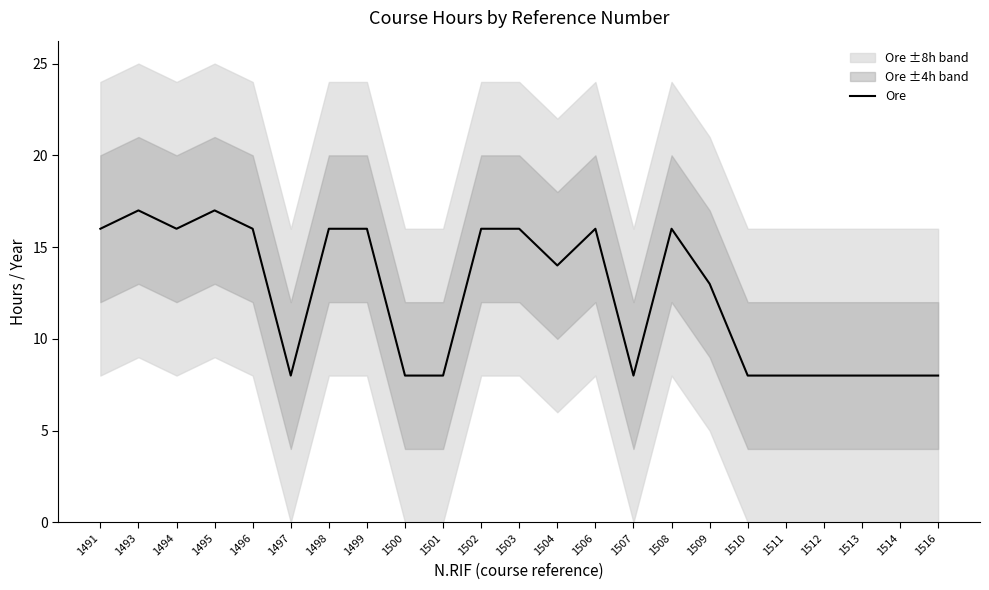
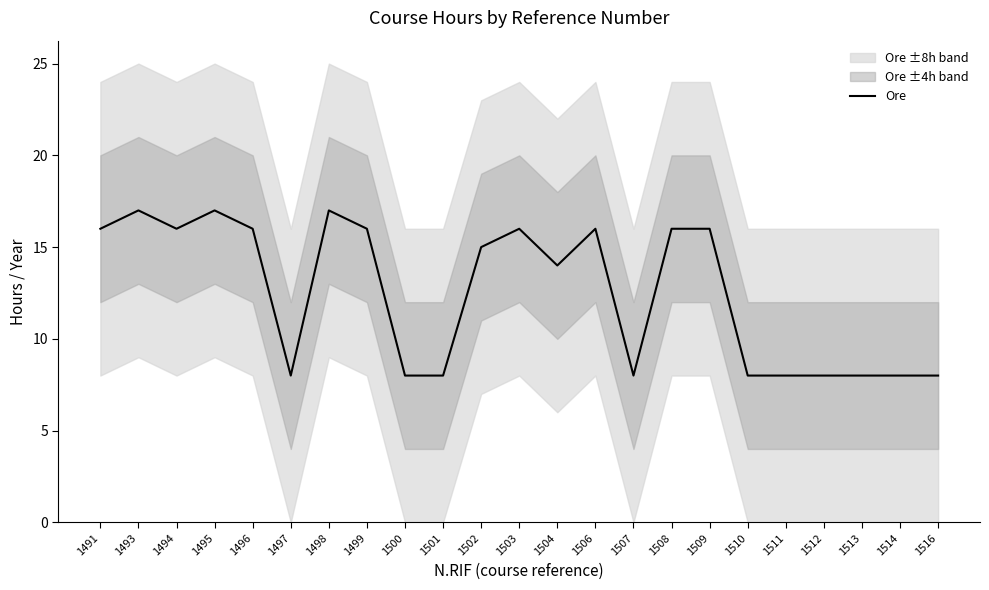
  {
    "Ore": {
      "1491": 16,
      "1493": 17,
      "1494": 16,
      "1495": 17,
      "1496": 16,
      "1497": 8,
-     "1498": 16,
+     "1498": 17,
      "1499": 16,
      "1500": 8,
      "1501": 8,
-     "1502": 16,
+     "1502": 15,
      "1503": 16,
      "1504": 14,
      "1506": 16,
      "1507": 8,
      "1508": 16,
-     "1509": 13,
+     "1509": 16,
      "1510": 8,
      "1511": 8,
      "1512": 8,
      "1513": 8,
      "1514": 8,
      "1516": 8
    }
  }
